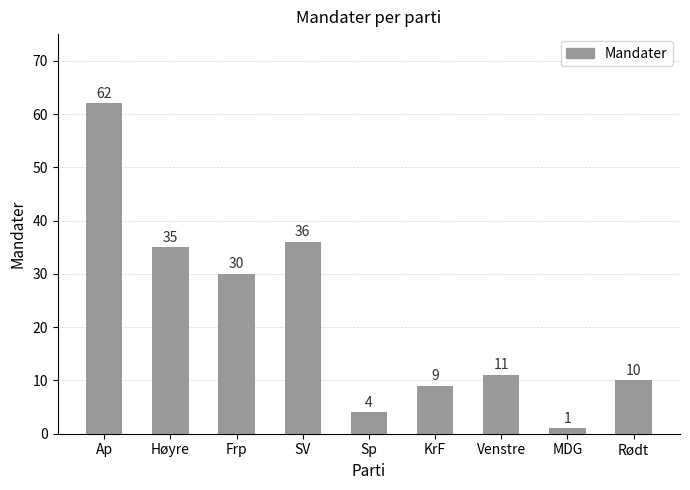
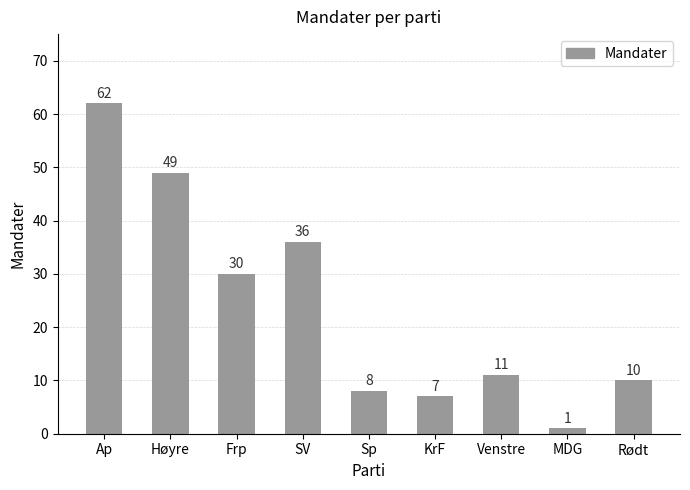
  {
    "Ap": 62,
-   "Høyre": 35,
+   "Høyre": 49,
    "Frp": 30,
    "SV": 36,
-   "Sp": 4,
-   "KrF": 9,
+   "Sp": 8,
+   "KrF": 7,
    "Venstre": 11,
    "MDG": 1,
    "Rødt": 10
  }
